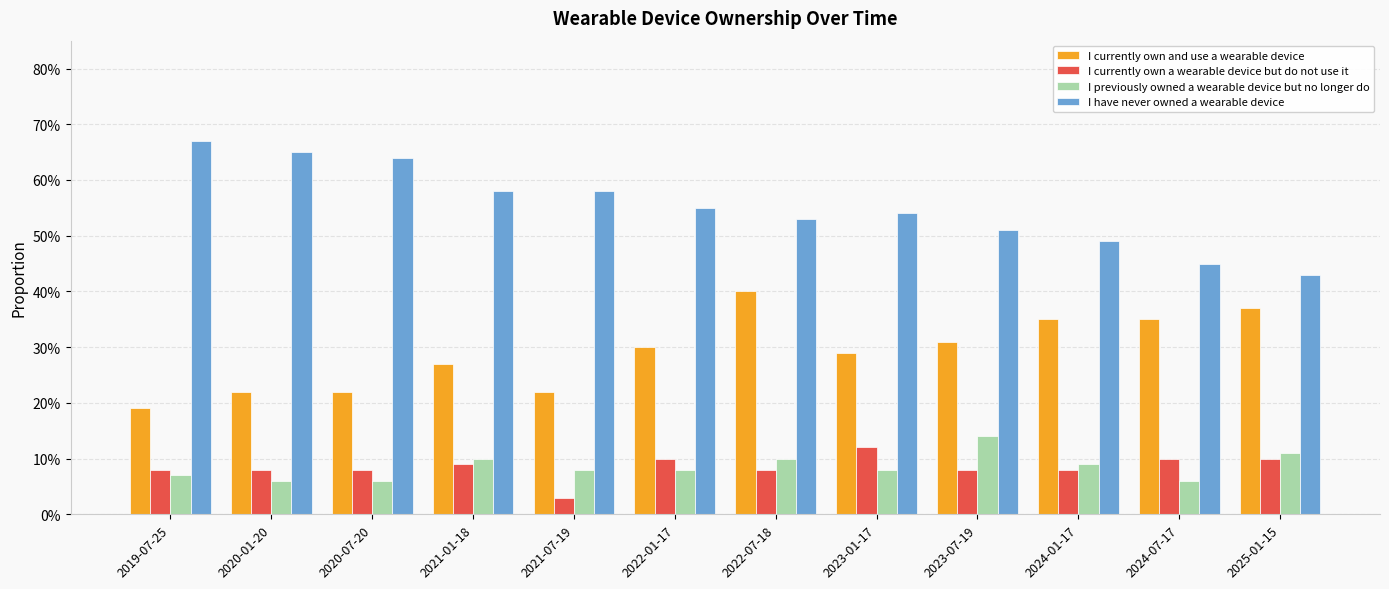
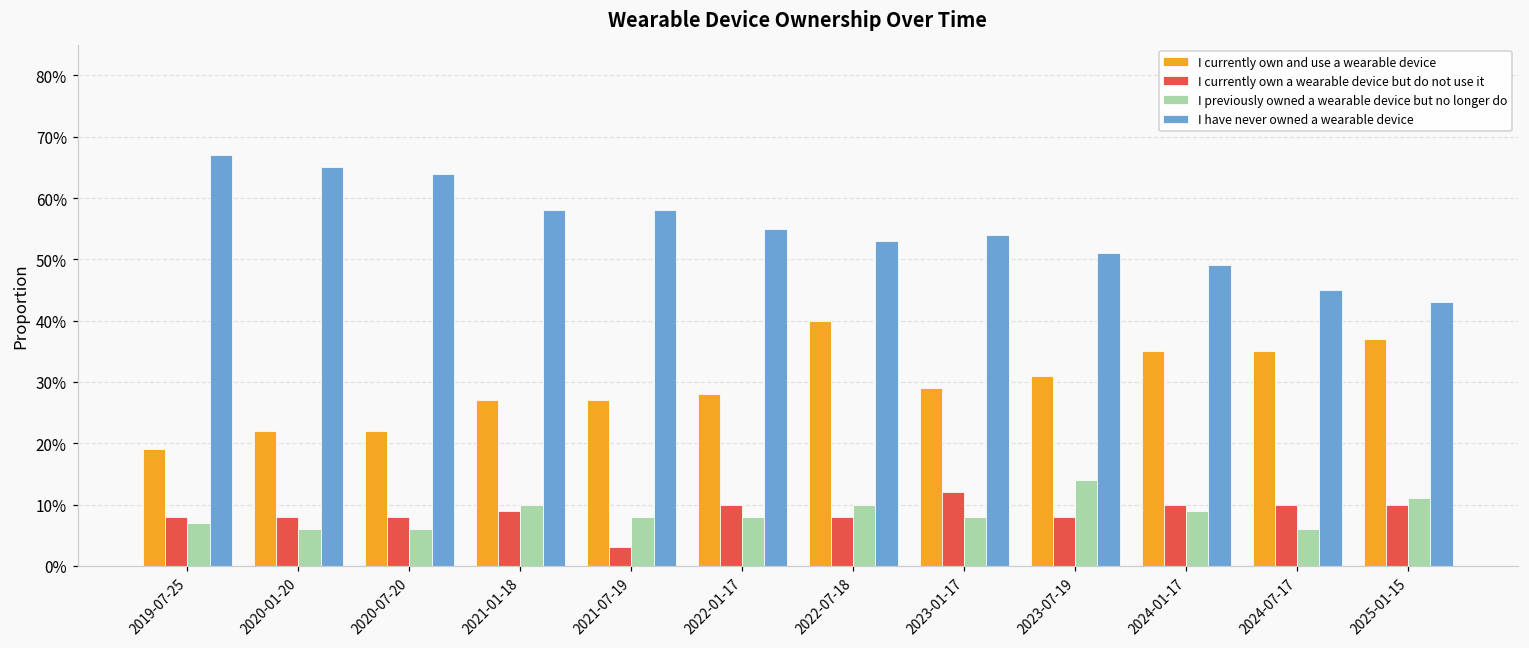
  {
    "I currently own and use a wearable device": {
      "2019-07-25": "19%",
      "2020-01-20": "22%",
      "2020-07-20": "22%",
      "2021-01-18": "27%",
-     "2021-07-19": "22%",
-     "2022-01-17": "30%",
+     "2021-07-19": "27%",
+     "2022-01-17": "28%",
      "2022-07-18": "40%",
      "2023-01-17": "29%",
      "2023-07-19": "31%",
      "2024-01-17": "35%",
      "2024-07-17": "35%",
      "2025-01-15": "37%"
    },
    "I currently own a wearable device but do not use it": {
      "2019-07-25": "8%",
      "2020-01-20": "8%",
      "2020-07-20": "8%",
      "2021-01-18": "9%",
      "2021-07-19": "3%",
      "2022-01-17": "10%",
      "2022-07-18": "8%",
      "2023-01-17": "12%",
      "2023-07-19": "8%",
-     "2024-01-17": "8%",
+     "2024-01-17": "10%",
      "2024-07-17": "10%",
      "2025-01-15": "10%"
    },
    "I previously owned a wearable device but no longer do": {
      "2019-07-25": "7%",
      "2020-01-20": "6%",
      "2020-07-20": "6%",
      "2021-01-18": "10%",
      "2021-07-19": "8%",
      "2022-01-17": "8%",
      "2022-07-18": "10%",
      "2023-01-17": "8%",
      "2023-07-19": "14%",
      "2024-01-17": "9%",
      "2024-07-17": "6%",
      "2025-01-15": "11%"
    },
    "I have never owned a wearable device": {
      "2019-07-25": "67%",
      "2020-01-20": "65%",
      "2020-07-20": "64%",
      "2021-01-18": "58%",
      "2021-07-19": "58%",
      "2022-01-17": "55%",
      "2022-07-18": "53%",
      "2023-01-17": "54%",
      "2023-07-19": "51%",
      "2024-01-17": "49%",
      "2024-07-17": "45%",
      "2025-01-15": "43%"
    }
  }
